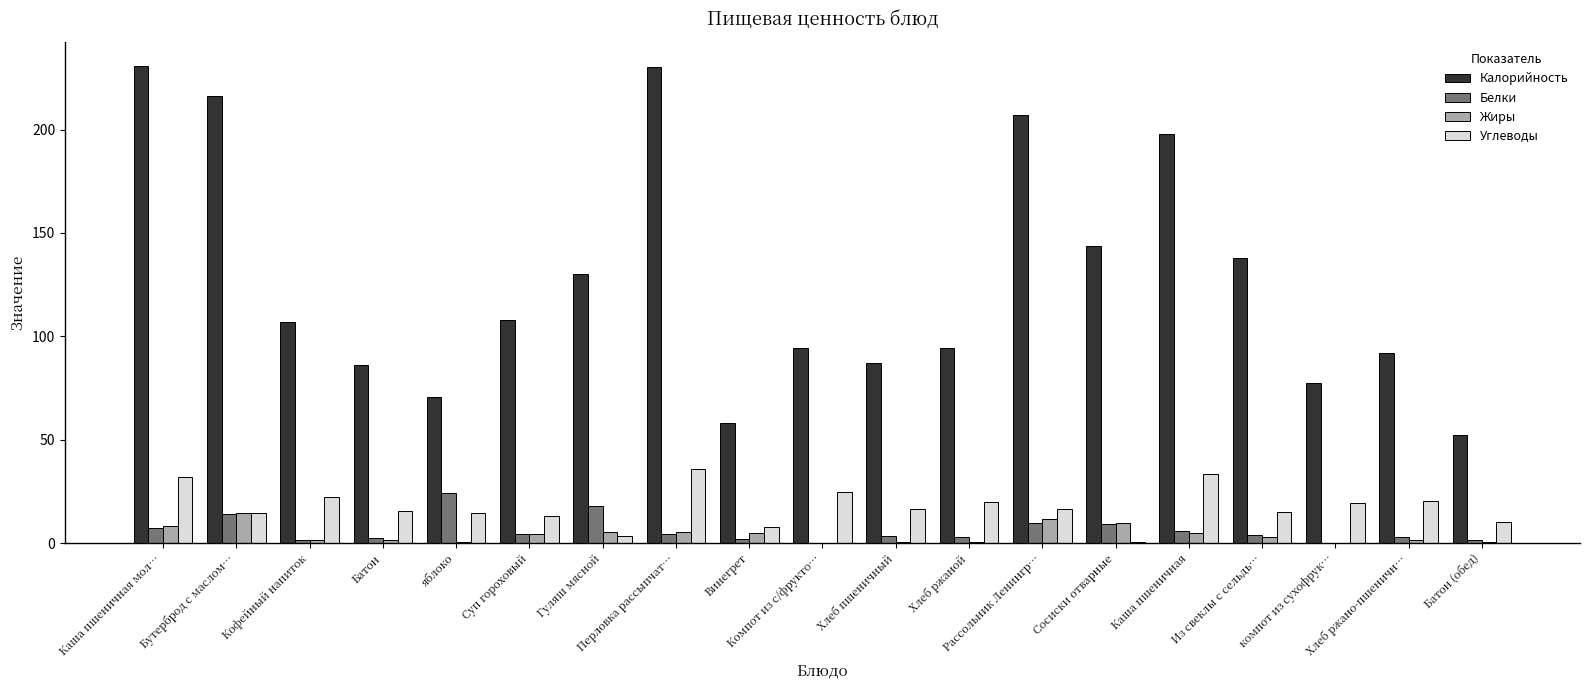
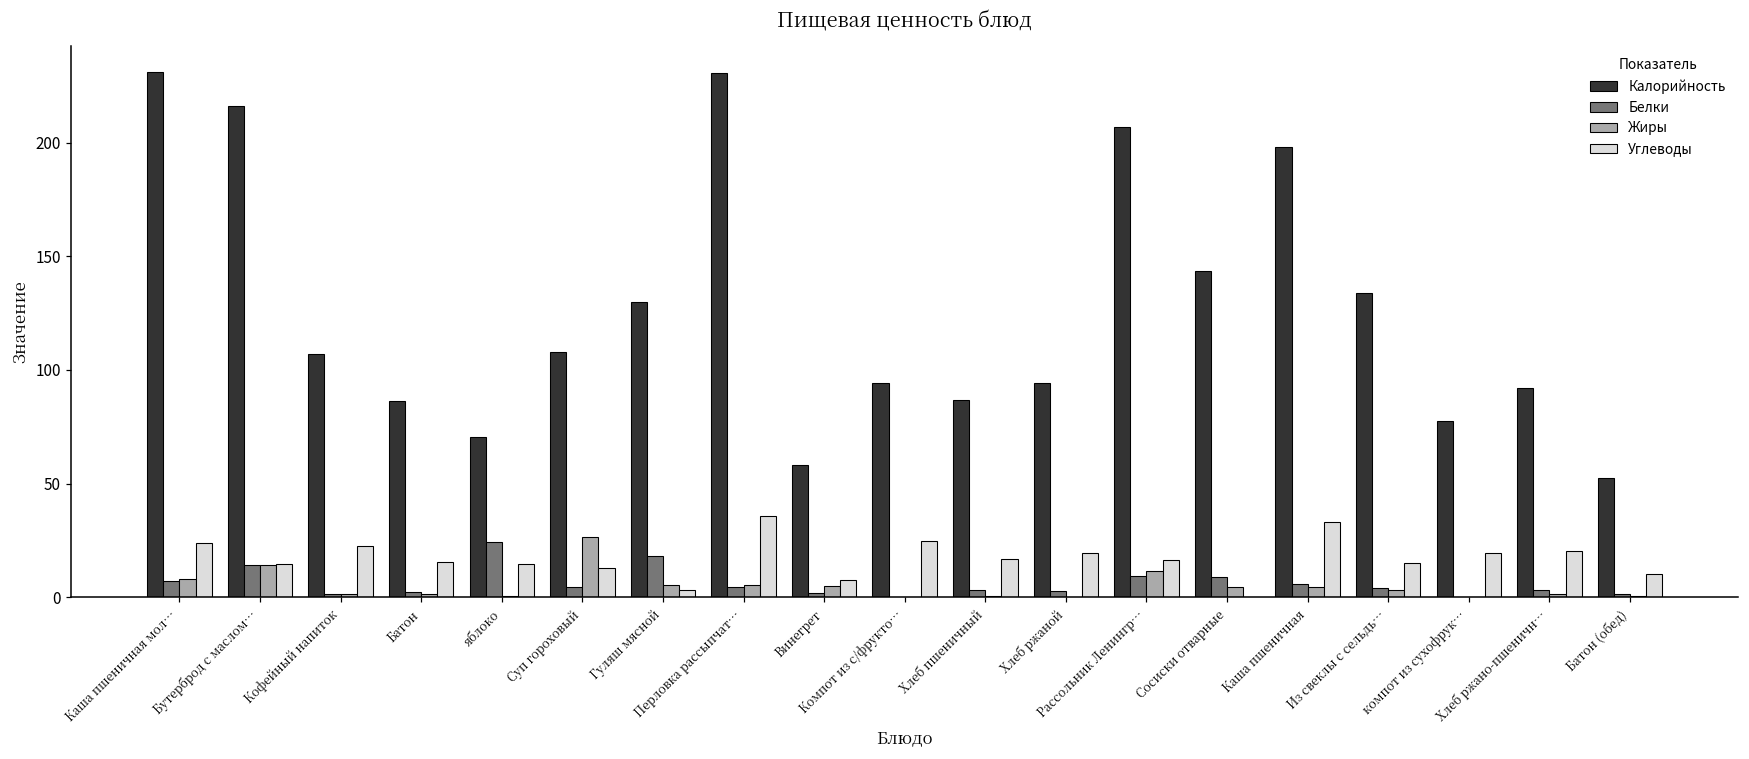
  {
    "Калорийность": {
      "Каша пшеничная мол…": 231,
      "Бутерброд с маслом…": 216,
      "Кофейный напиток": 107,
      "Батон": 86,
      "яблоко": 71,
      "Суп гороховый": 108,
      "Гуляш мясной": 130,
      "Перловка рассыпчат…": 230,
      "Винегрет": 58,
      "Компот из с/фрукто…": 94,
      "Хлеб пшеничный": 87,
      "Хлеб ржаной": 94,
      "Рассольник Ленингр…": 207,
      "Сосиски отварные": 144,
      "Каша пшеничная": 198,
-     "Из свеклы с сельдь…": 138,
+     "Из свеклы с сельдь…": 134,
      "компот из сухофрук…": 77,
      "Хлеб ржано-пшеничн…": 92,
      "Батон (обед)": 52
    },
    "Белки": {
      "Каша пшеничная мол…": 7,
      "Бутерброд с маслом…": 14,
      "Кофейный напиток": 2,
      "Батон": 2,
      "яблоко": 24,
      "Суп гороховый": 4,
      "Гуляш мясной": 18,
      "Перловка рассыпчат…": 4,
      "Винегрет": 2,
      "Хлеб пшеничный": 3,
      "Хлеб ржаной": 3,
      "Рассольник Ленингр…": 10,
      "Сосиски отварные": 9,
      "Каша пшеничная": 6,
      "Из свеклы с сельдь…": 4,
      "компот из сухофрук…": 0,
      "Хлеб ржано-пшеничн…": 3,
      "Батон (обед)": 2
    },
    "Жиры": {
      "Каша пшеничная мол…": 8,
      "Бутерброд с маслом…": 14,
      "Кофейный напиток": 1,
      "Батон": 1,
-     "Суп гороховый": 4,
+     "Суп гороховый": 27,
      "Гуляш мясной": 5,
      "Перловка рассыпчат…": 6,
      "Винегрет": 5,
      "Компот из с/фрукто…": 0,
      "Рассольник Ленингр…": 12,
-     "Сосиски отварные": 10,
+     "Сосиски отварные": 4,
      "Каша пшеничная": 5,
      "Из свеклы с сельдь…": 3,
      "компот из сухофрук…": 0,
      "Хлеб ржано-пшеничн…": 2
    },
    "Углеводы": {
-     "Каша пшеничная мол…": 32,
+     "Каша пшеничная мол…": 24,
      "Бутерброд с маслом…": 15,
      "Кофейный напиток": 22,
      "Батон": 16,
      "яблоко": 15,
      "Суп гороховый": 13,
      "Гуляш мясной": 3,
      "Перловка рассыпчат…": 36,
      "Винегрет": 8,
      "Компот из с/фрукто…": 25,
      "Хлеб пшеничный": 17,
      "Хлеб ржаной": 20,
      "Рассольник Ленингр…": 16,
      "Каша пшеничная": 33,
      "Из свеклы с сельдь…": 15,
      "компот из сухофрук…": 19,
      "Хлеб ржано-пшеничн…": 20,
      "Батон (обед)": 10
    }
  }
